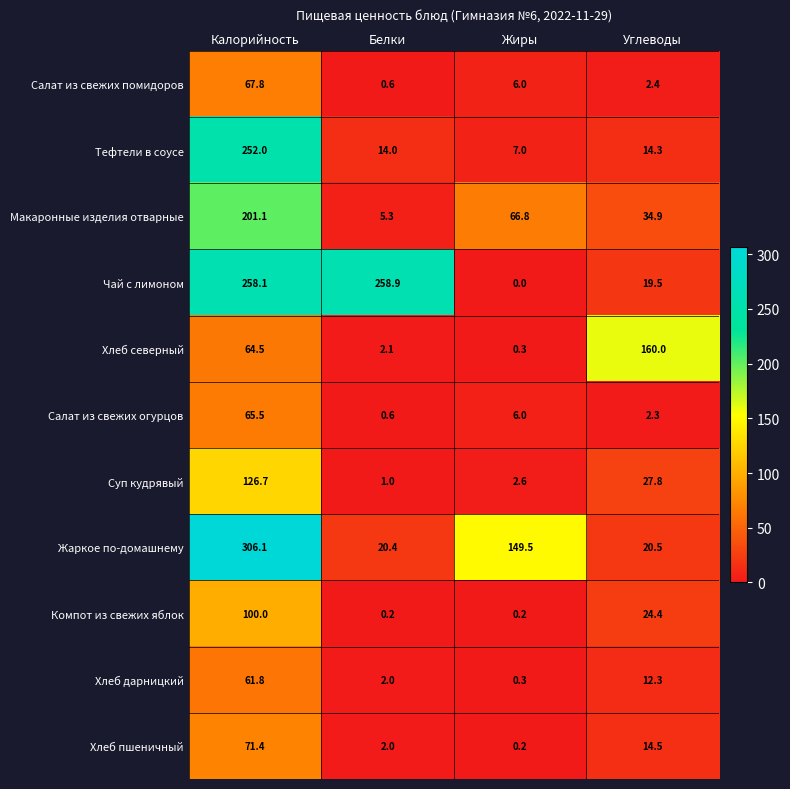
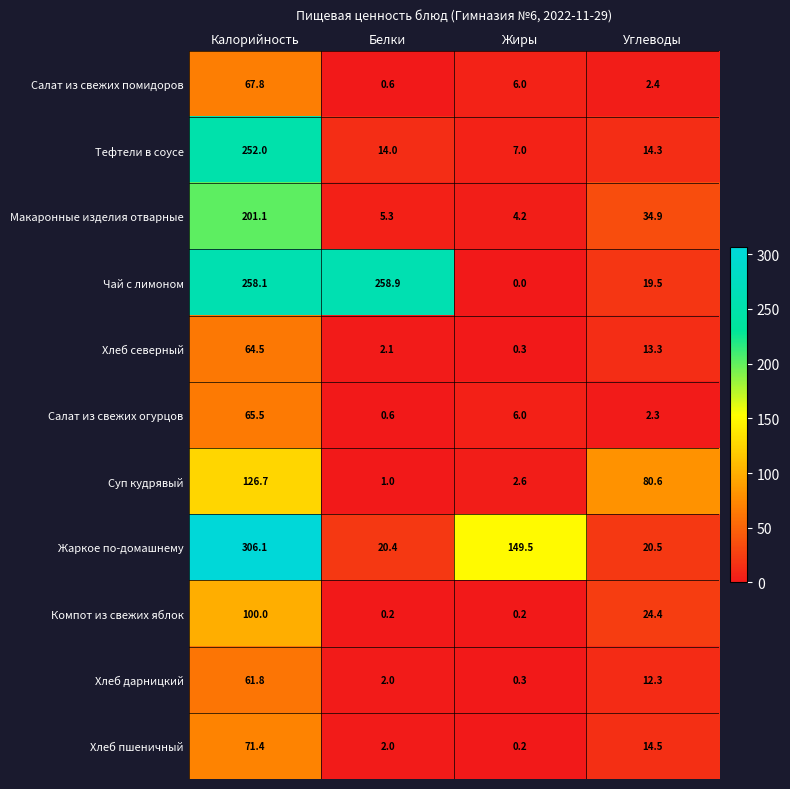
  {
    "Салат из свежих помидоров": {
      "Калорийность": 67.8,
      "Белки": 0.6,
      "Жиры": 6.0,
      "Углеводы": 2.4
    },
    "Тефтели в соусе": {
      "Калорийность": 252.0,
      "Белки": 14.0,
      "Жиры": 7.0,
      "Углеводы": 14.3
    },
    "Макаронные изделия отварные": {
      "Калорийность": 201.1,
      "Белки": 5.3,
-     "Жиры": 66.8,
+     "Жиры": 4.2,
      "Углеводы": 34.9
    },
    "Чай с лимоном": {
      "Калорийность": 258.1,
      "Белки": 258.9,
      "Жиры": 0.0,
      "Углеводы": 19.5
    },
    "Хлеб северный": {
      "Калорийность": 64.5,
      "Белки": 2.1,
      "Жиры": 0.3,
-     "Углеводы": 160.0
+     "Углеводы": 13.3
    },
    "Салат из свежих огурцов": {
      "Калорийность": 65.5,
      "Белки": 0.6,
      "Жиры": 6.0,
      "Углеводы": 2.3
    },
    "Суп кудрявый": {
      "Калорийность": 126.7,
      "Белки": 1.0,
      "Жиры": 2.6,
-     "Углеводы": 27.8
+     "Углеводы": 80.6
    },
    "Жаркое по-домашнему": {
      "Калорийность": 306.1,
      "Белки": 20.4,
      "Жиры": 149.5,
      "Углеводы": 20.5
    },
    "Компот из свежих яблок": {
      "Калорийность": 100.0,
      "Белки": 0.2,
      "Жиры": 0.2,
      "Углеводы": 24.4
    },
    "Хлеб дарницкий": {
      "Калорийность": 61.8,
      "Белки": 2.0,
      "Жиры": 0.3,
      "Углеводы": 12.3
    },
    "Хлеб пшеничный": {
      "Калорийность": 71.4,
      "Белки": 2.0,
      "Жиры": 0.2,
      "Углеводы": 14.5
    }
  }
